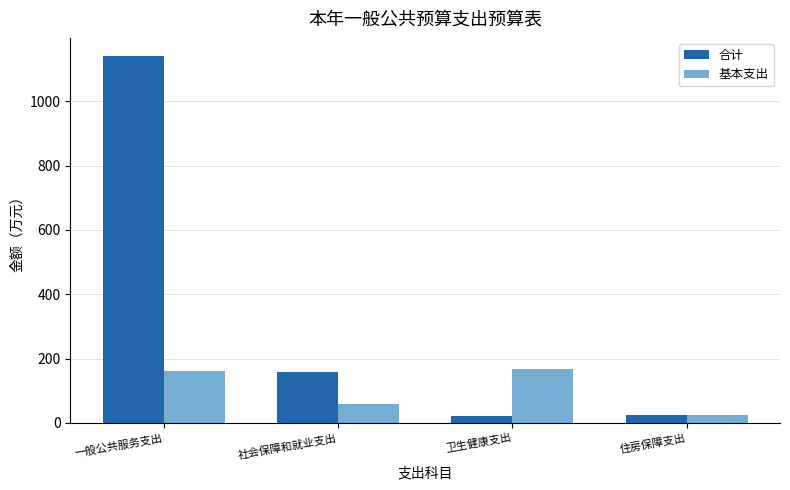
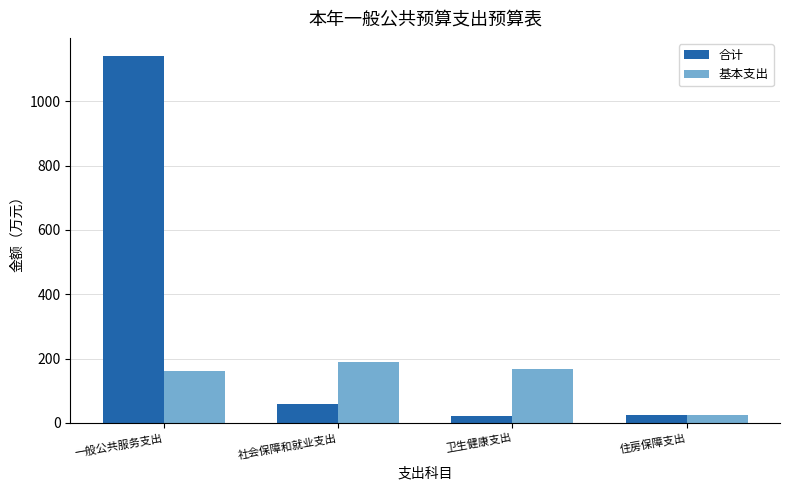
  {
    "合计": {
      "一般公共服务支出": 1140,
-     "社会保障和就业支出": 160,
+     "社会保障和就业支出": 60,
      "卫生健康支出": 20,
      "住房保障支出": 20
    },
    "基本支出": {
      "一般公共服务支出": 160,
-     "社会保障和就业支出": 60,
+     "社会保障和就业支出": 190,
      "卫生健康支出": 170,
      "住房保障支出": 20
    }
  }
